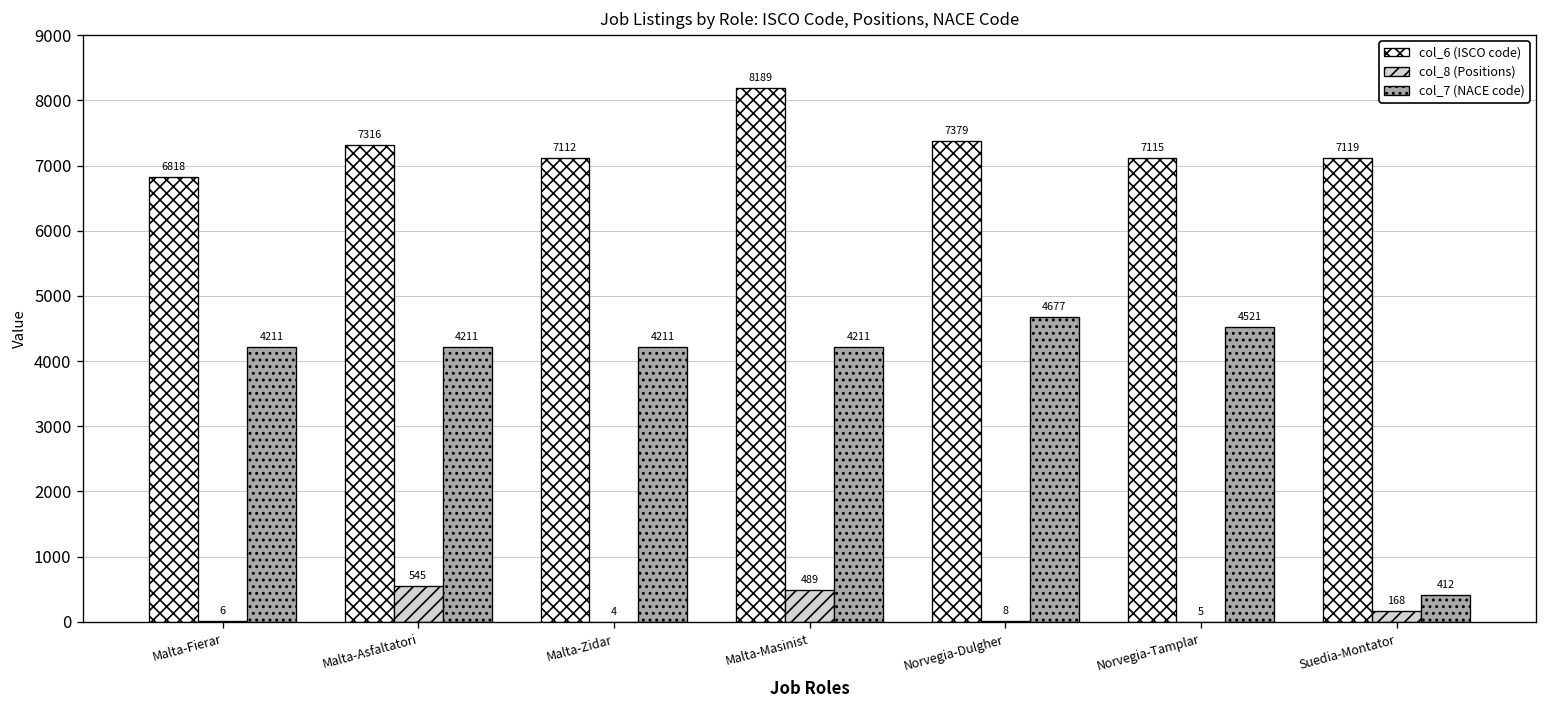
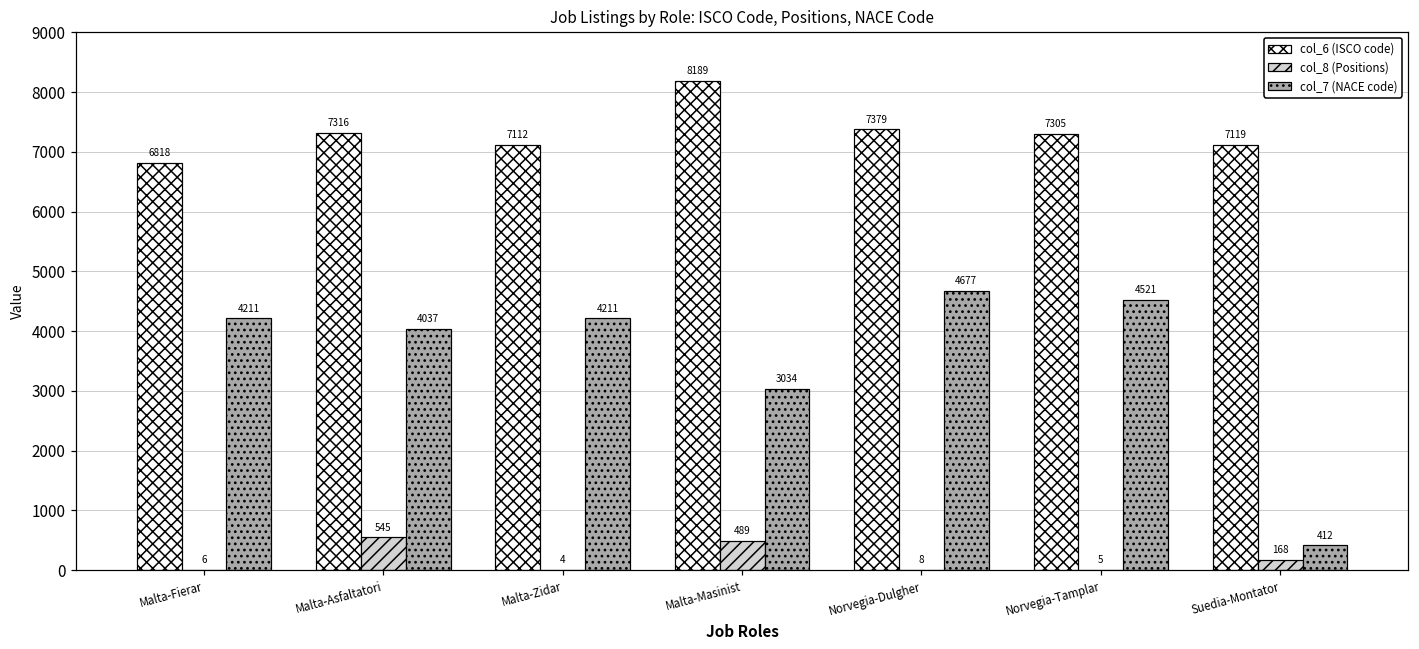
  {
    "col_6 (ISCO code)": {
      "Malta-Fierar": 6818,
      "Malta-Asfaltatori": 7316,
      "Malta-Zidar": 7112,
      "Malta-Masinist": 8189,
      "Norvegia-Dulgher": 7379,
-     "Norvegia-Tamplar": 7115,
+     "Norvegia-Tamplar": 7305,
      "Suedia-Montator": 7119
    },
    "col_8 (Positions)": {
      "Malta-Fierar": 6,
      "Malta-Asfaltatori": 545,
      "Malta-Zidar": 4,
      "Malta-Masinist": 489,
      "Norvegia-Dulgher": 8,
      "Norvegia-Tamplar": 5,
      "Suedia-Montator": 168
    },
    "col_7 (NACE code)": {
      "Malta-Fierar": 4211,
-     "Malta-Asfaltatori": 4211,
+     "Malta-Asfaltatori": 4037,
      "Malta-Zidar": 4211,
-     "Malta-Masinist": 4211,
+     "Malta-Masinist": 3034,
      "Norvegia-Dulgher": 4677,
      "Norvegia-Tamplar": 4521,
      "Suedia-Montator": 412
    }
  }
